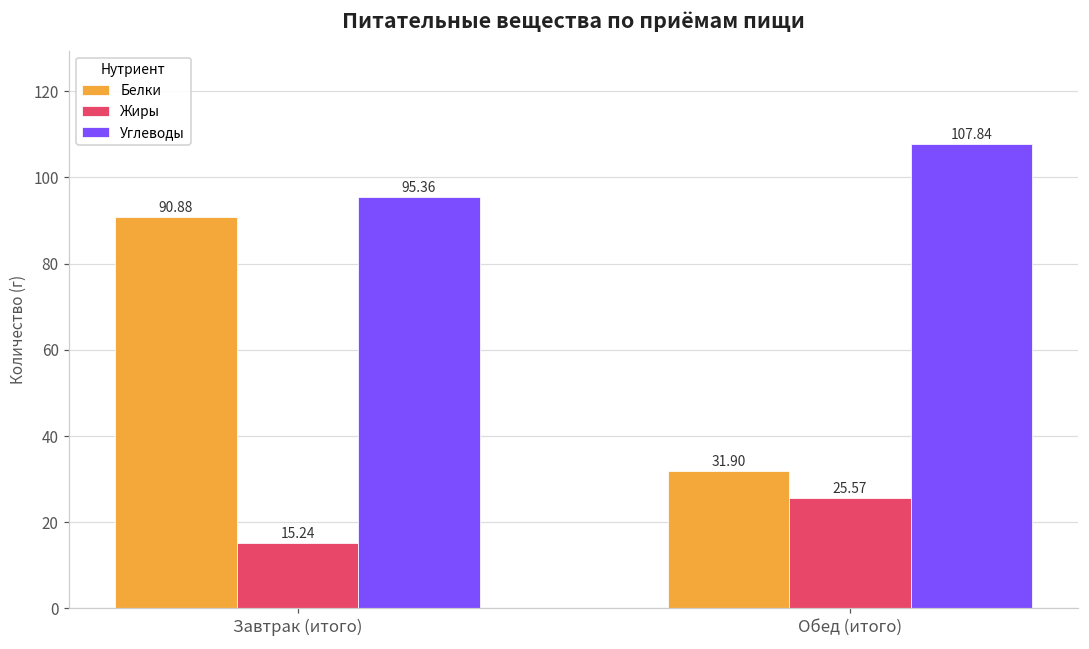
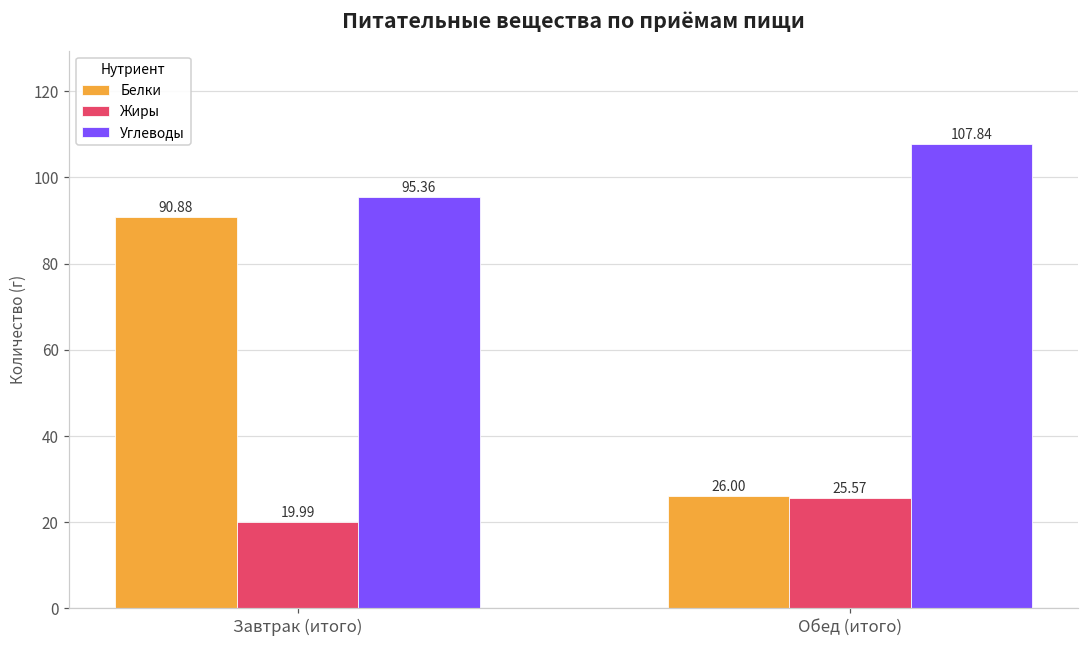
  {
    "Белки": {
      "Завтрак (итого)": 90.88,
-     "Обед (итого)": 31.90
+     "Обед (итого)": 26.00
    },
    "Жиры": {
-     "Завтрак (итого)": 15.24,
+     "Завтрак (итого)": 19.99,
      "Обед (итого)": 25.57
    },
    "Углеводы": {
      "Завтрак (итого)": 95.36,
      "Обед (итого)": 107.84
    }
  }
